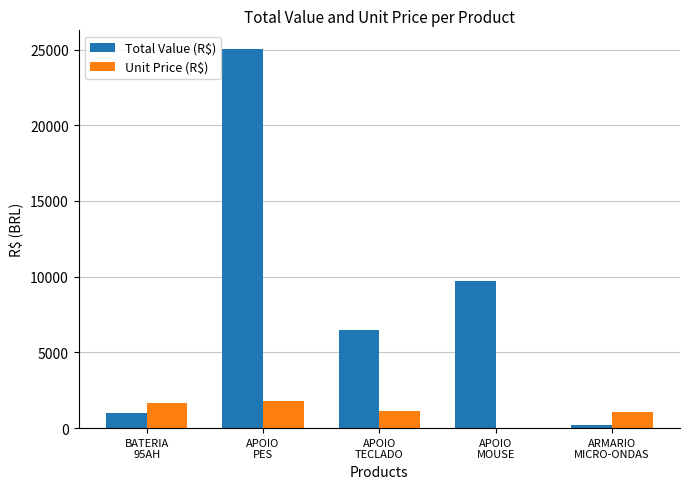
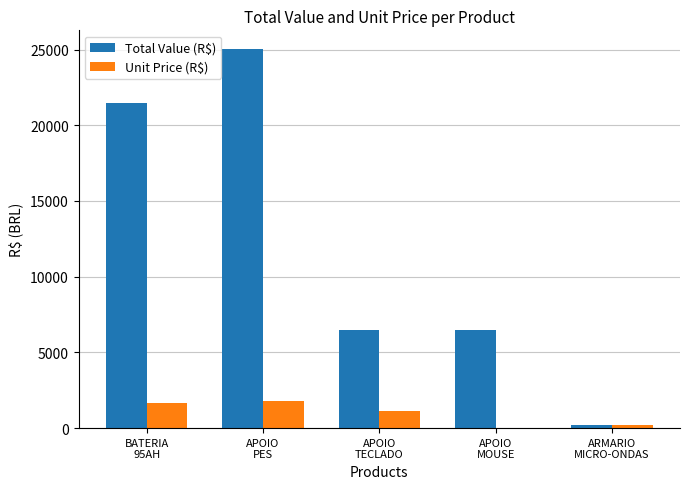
  {
    "Total Value (R$)": {
-     "BATERIA 95AH": 1000,
+     "BATERIA 95AH": 21500,
      "APOIO PES": 25000,
      "APOIO TECLADO": 6500,
-     "APOIO MOUSE": 9700,
+     "APOIO MOUSE": 6500,
      "ARMARIO MICRO-ONDAS": 200
    },
    "Unit Price (R$)": {
      "BATERIA 95AH": 1700,
      "APOIO PES": 1800,
      "APOIO TECLADO": 1200,
-     "ARMARIO MICRO-ONDAS": 1000
+     "ARMARIO MICRO-ONDAS": 200
    }
  }
